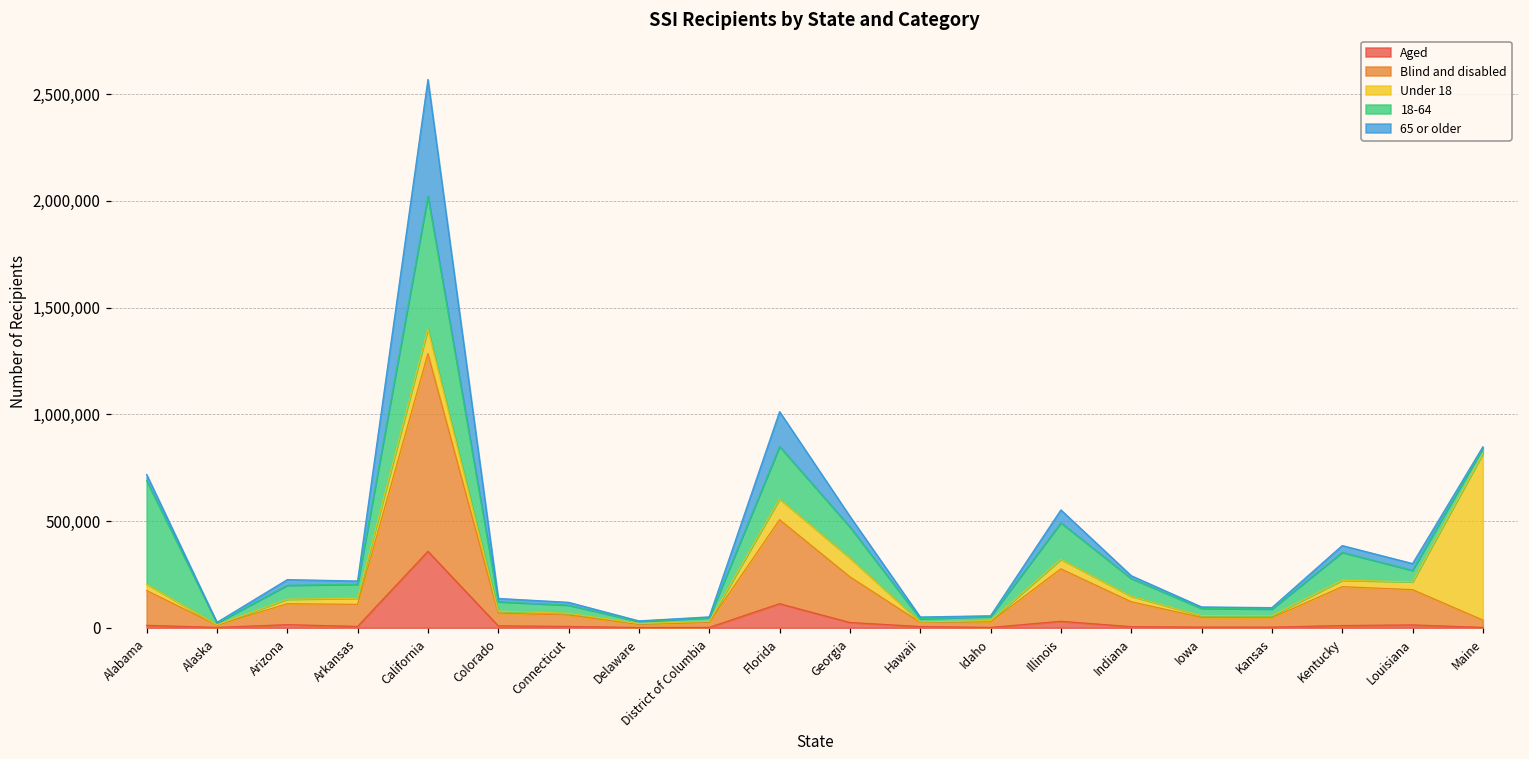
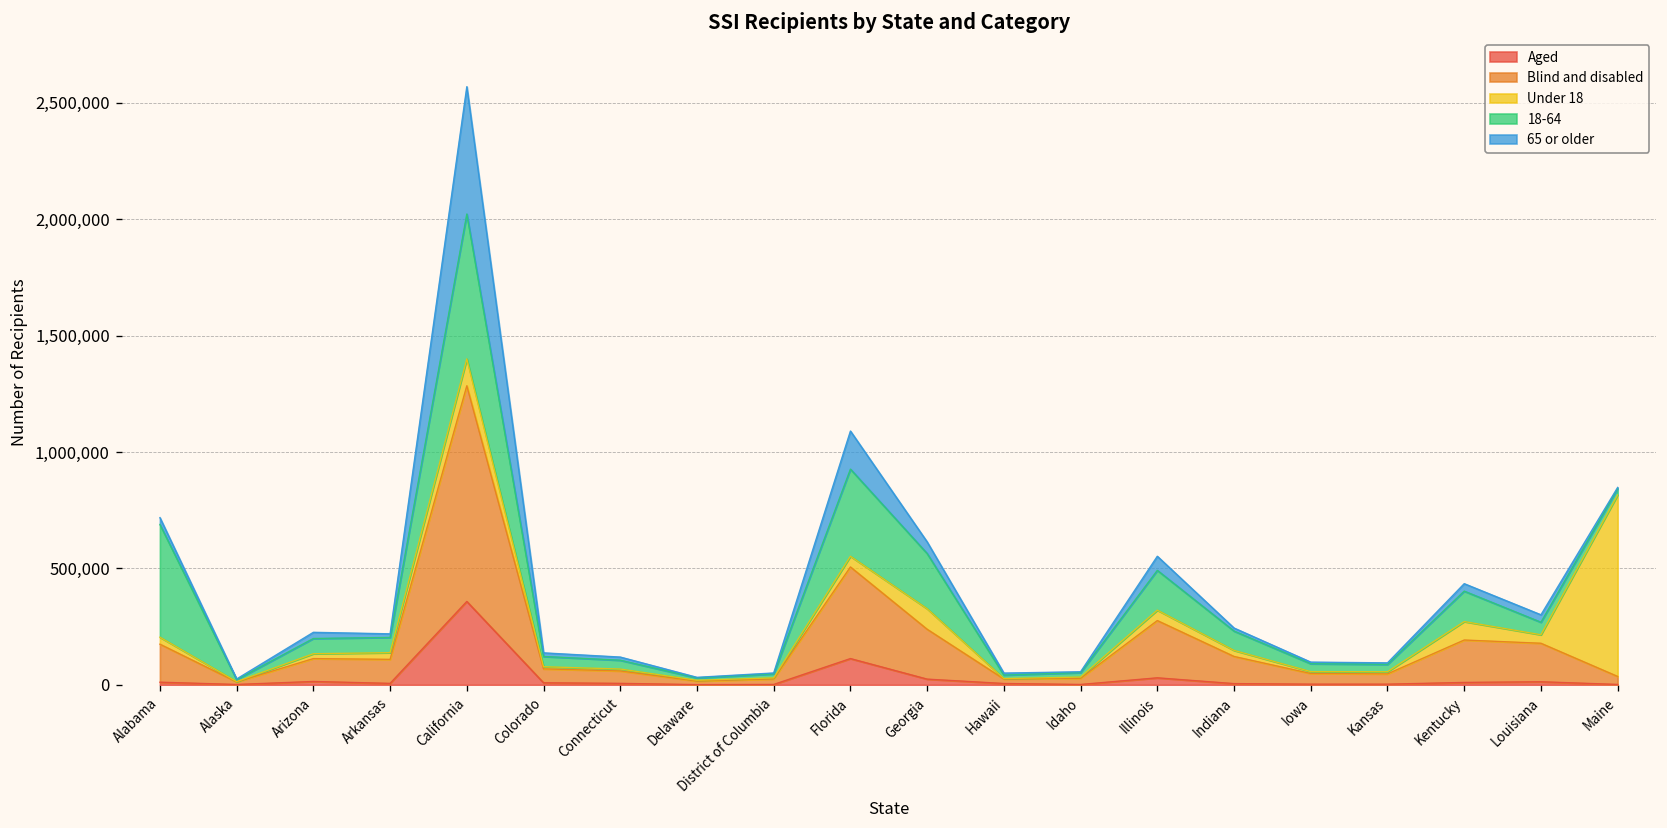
  {
    "Under 18": {
      "Alabama": "30,000",
      "Arizona": "20,000",
      "Arkansas": "30,000",
      "California": "120,000",
-     "Florida": "100,000",
+     "Florida": "50,000",
      "Georgia": "90,000",
      "Illinois": "40,000",
      "Indiana": "30,000",
-     "Kentucky": "30,000",
+     "Kentucky": "80,000",
      "Louisiana": "40,000",
      "Maine": "780,000"
    },
    "18-64": {
      "Alabama": "480,000",
      "Arizona": "70,000",
      "Arkansas": "70,000",
      "California": "620,000",
      "Colorado": "40,000",
      "Connecticut": "40,000",
-     "Florida": "250,000",
-     "Georgia": "150,000",
+     "Florida": "370,000",
+     "Georgia": "240,000",
      "Illinois": "170,000",
      "Indiana": "80,000",
      "Kentucky": "130,000",
      "Louisiana": "50,000"
    },
    "65 or older": {
      "Alabama": "30,000",
      "Arizona": "30,000",
      "Arkansas": "20,000",
      "California": "550,000",
      "Colorado": "20,000",
      "Connecticut": "10,000",
      "Florida": "160,000",
      "Georgia": "50,000",
      "Illinois": "60,000",
      "Indiana": "10,000",
      "Kentucky": "30,000",
      "Louisiana": "30,000"
    }
  }
